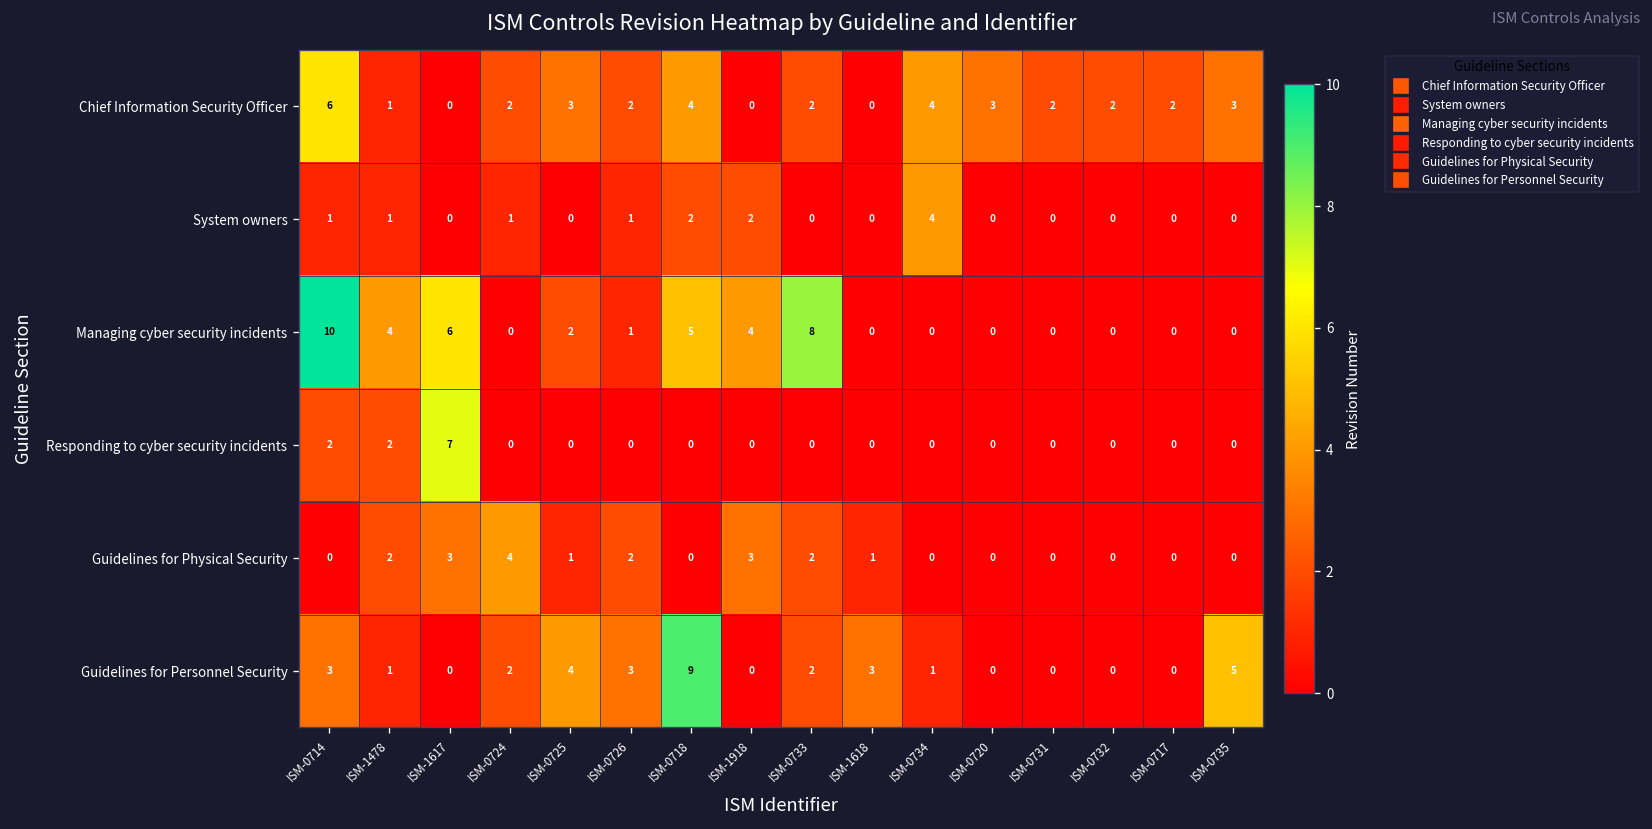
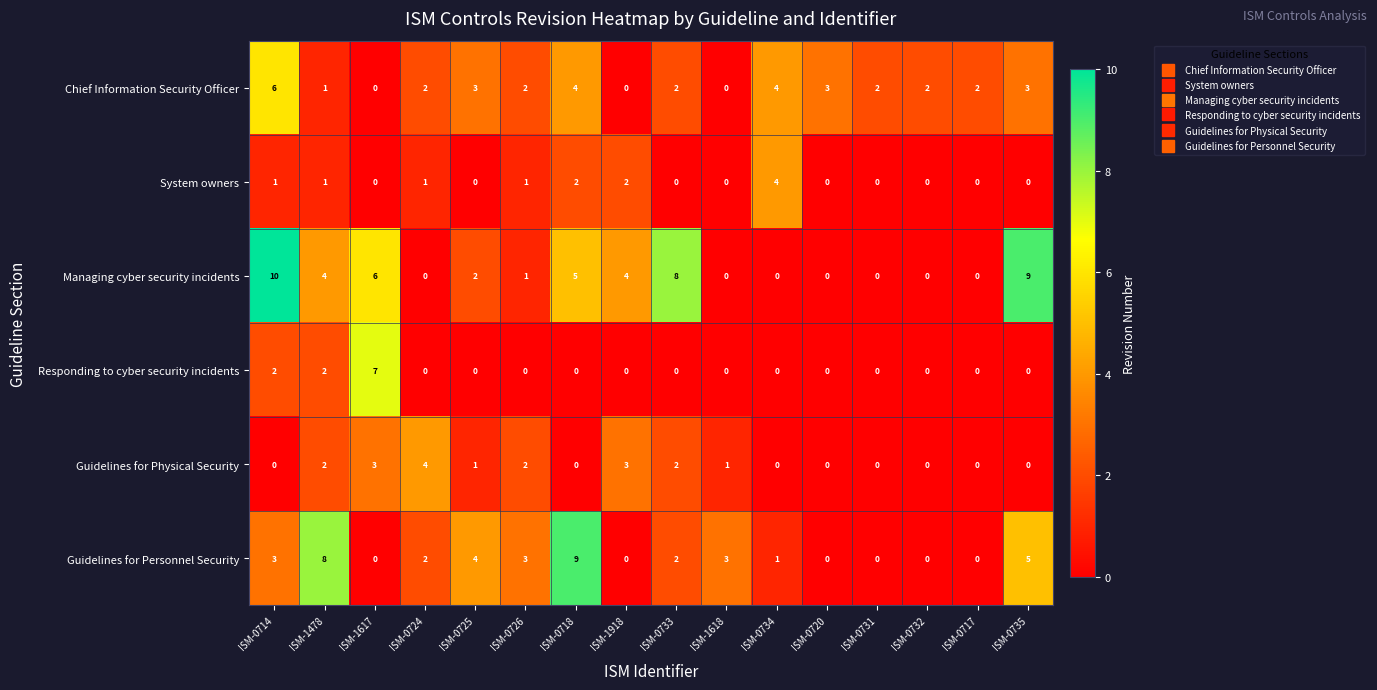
  {
    "Chief Information Security Officer": {
      "ISM-0714": 6,
      "ISM-1478": 1,
      "ISM-1617": 0,
      "ISM-0724": 2,
      "ISM-0725": 3,
      "ISM-0726": 2,
      "ISM-0718": 4,
      "ISM-1918": 0,
      "ISM-0733": 2,
      "ISM-1618": 0,
      "ISM-0734": 4,
      "ISM-0720": 3,
      "ISM-0731": 2,
      "ISM-0732": 2,
      "ISM-0717": 2,
      "ISM-0735": 3
    },
    "System owners": {
      "ISM-0714": 1,
      "ISM-1478": 1,
      "ISM-1617": 0,
      "ISM-0724": 1,
      "ISM-0725": 0,
      "ISM-0726": 1,
      "ISM-0718": 2,
      "ISM-1918": 2,
      "ISM-0733": 0,
      "ISM-1618": 0,
      "ISM-0734": 4,
      "ISM-0720": 0,
      "ISM-0731": 0,
      "ISM-0732": 0,
      "ISM-0717": 0,
      "ISM-0735": 0
    },
    "Managing cyber security incidents": {
      "ISM-0714": 10,
      "ISM-1478": 4,
      "ISM-1617": 6,
      "ISM-0724": 0,
      "ISM-0725": 2,
      "ISM-0726": 1,
      "ISM-0718": 5,
      "ISM-1918": 4,
      "ISM-0733": 8,
      "ISM-1618": 0,
      "ISM-0734": 0,
      "ISM-0720": 0,
      "ISM-0731": 0,
      "ISM-0732": 0,
      "ISM-0717": 0,
-     "ISM-0735": 0
+     "ISM-0735": 9
    },
    "Responding to cyber security incidents": {
      "ISM-0714": 2,
      "ISM-1478": 2,
      "ISM-1617": 7,
      "ISM-0724": 0,
      "ISM-0725": 0,
      "ISM-0726": 0,
      "ISM-0718": 0,
      "ISM-1918": 0,
      "ISM-0733": 0,
      "ISM-1618": 0,
      "ISM-0734": 0,
      "ISM-0720": 0,
      "ISM-0731": 0,
      "ISM-0732": 0,
      "ISM-0717": 0,
      "ISM-0735": 0
    },
    "Guidelines for Physical Security": {
      "ISM-0714": 0,
      "ISM-1478": 2,
      "ISM-1617": 3,
      "ISM-0724": 4,
      "ISM-0725": 1,
      "ISM-0726": 2,
      "ISM-0718": 0,
      "ISM-1918": 3,
      "ISM-0733": 2,
      "ISM-1618": 1,
      "ISM-0734": 0,
      "ISM-0720": 0,
      "ISM-0731": 0,
      "ISM-0732": 0,
      "ISM-0717": 0,
      "ISM-0735": 0
    },
    "Guidelines for Personnel Security": {
      "ISM-0714": 3,
-     "ISM-1478": 1,
+     "ISM-1478": 8,
      "ISM-1617": 0,
      "ISM-0724": 2,
      "ISM-0725": 4,
      "ISM-0726": 3,
      "ISM-0718": 9,
      "ISM-1918": 0,
      "ISM-0733": 2,
      "ISM-1618": 3,
      "ISM-0734": 1,
      "ISM-0720": 0,
      "ISM-0731": 0,
      "ISM-0732": 0,
      "ISM-0717": 0,
      "ISM-0735": 5
    }
  }
